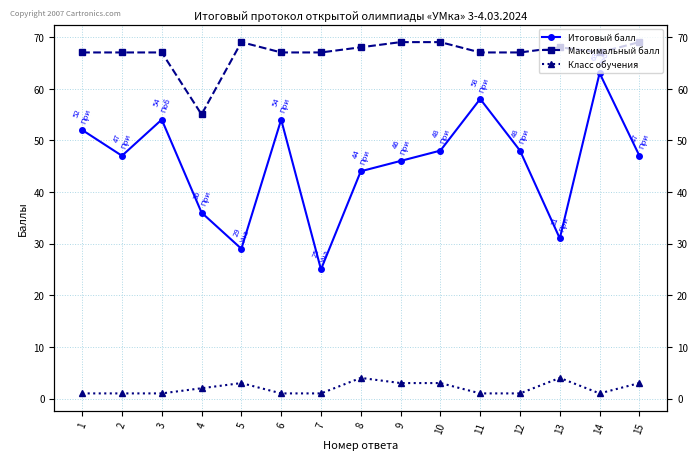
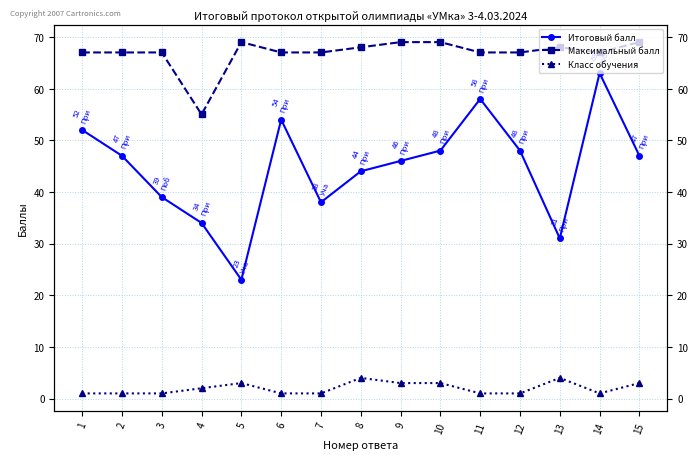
  {
    "Итоговый балл": {
      "1": 52,
      "2": 47,
-     "3": 54,
-     "4": 36,
-     "5": 29,
+     "3": 39,
+     "4": 34,
+     "5": 23,
      "6": 54,
-     "7": 25,
+     "7": 38,
      "8": 44,
      "9": 46,
      "10": 48,
      "11": 58,
      "12": 48,
      "13": 31,
      "15": 47
    }
  }
